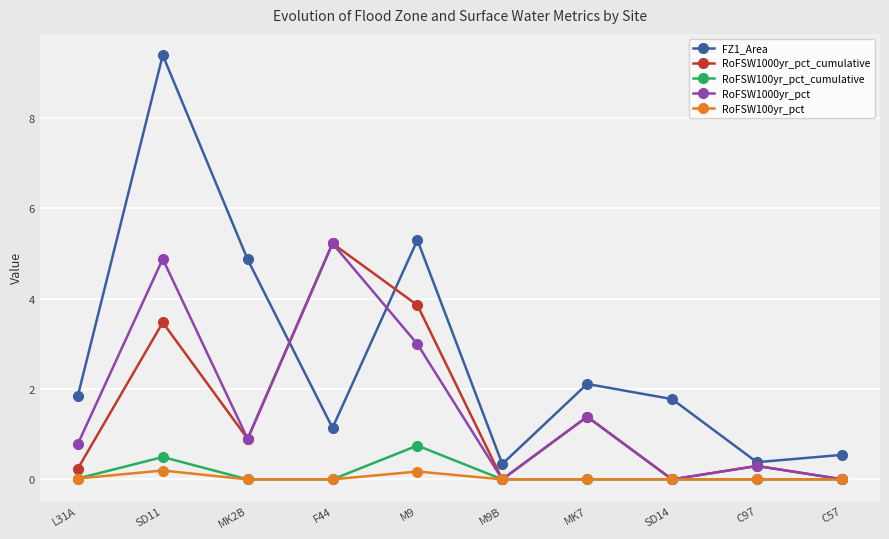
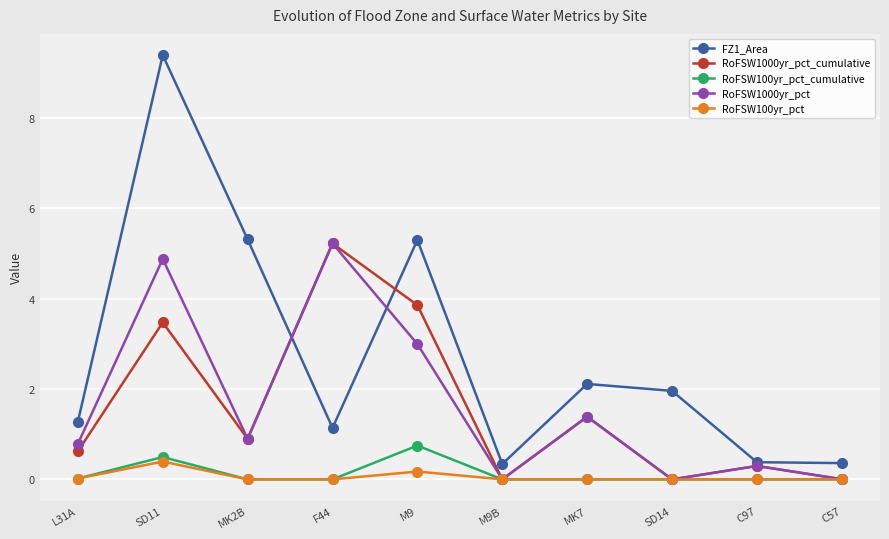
  {
    "FZ1_Area": {
-     "L31A": 1.8,
+     "L31A": 1.3,
      "SD11": 9.4,
-     "MK2B": 4.9,
+     "MK2B": 5.3,
      "F44": 1.1,
      "M9": 5.3,
      "M9B": 0.3,
      "MK7": 2.1,
-     "SD14": 1.8,
+     "SD14": 2.0,
      "C97": 0.4,
-     "C57": 0.5
+     "C57": 0.4
    },
    "RoFSW1000yr_pct_cumulative": {
-     "L31A": 0.2,
+     "L31A": 0.6,
      "SD11": 3.5,
      "M9": 3.9
    },
    "RoFSW100yr_pct_cumulative": {
      "SD11": 0.5,
      "M9": 0.7
    },
    "RoFSW1000yr_pct": {
      "L31A": 0.8,
      "SD11": 4.9,
      "M9": 3.0
    },
    "RoFSW100yr_pct": {
-     "SD11": 0.2,
+     "SD11": 0.4,
      "M9": 0.2
    }
  }
